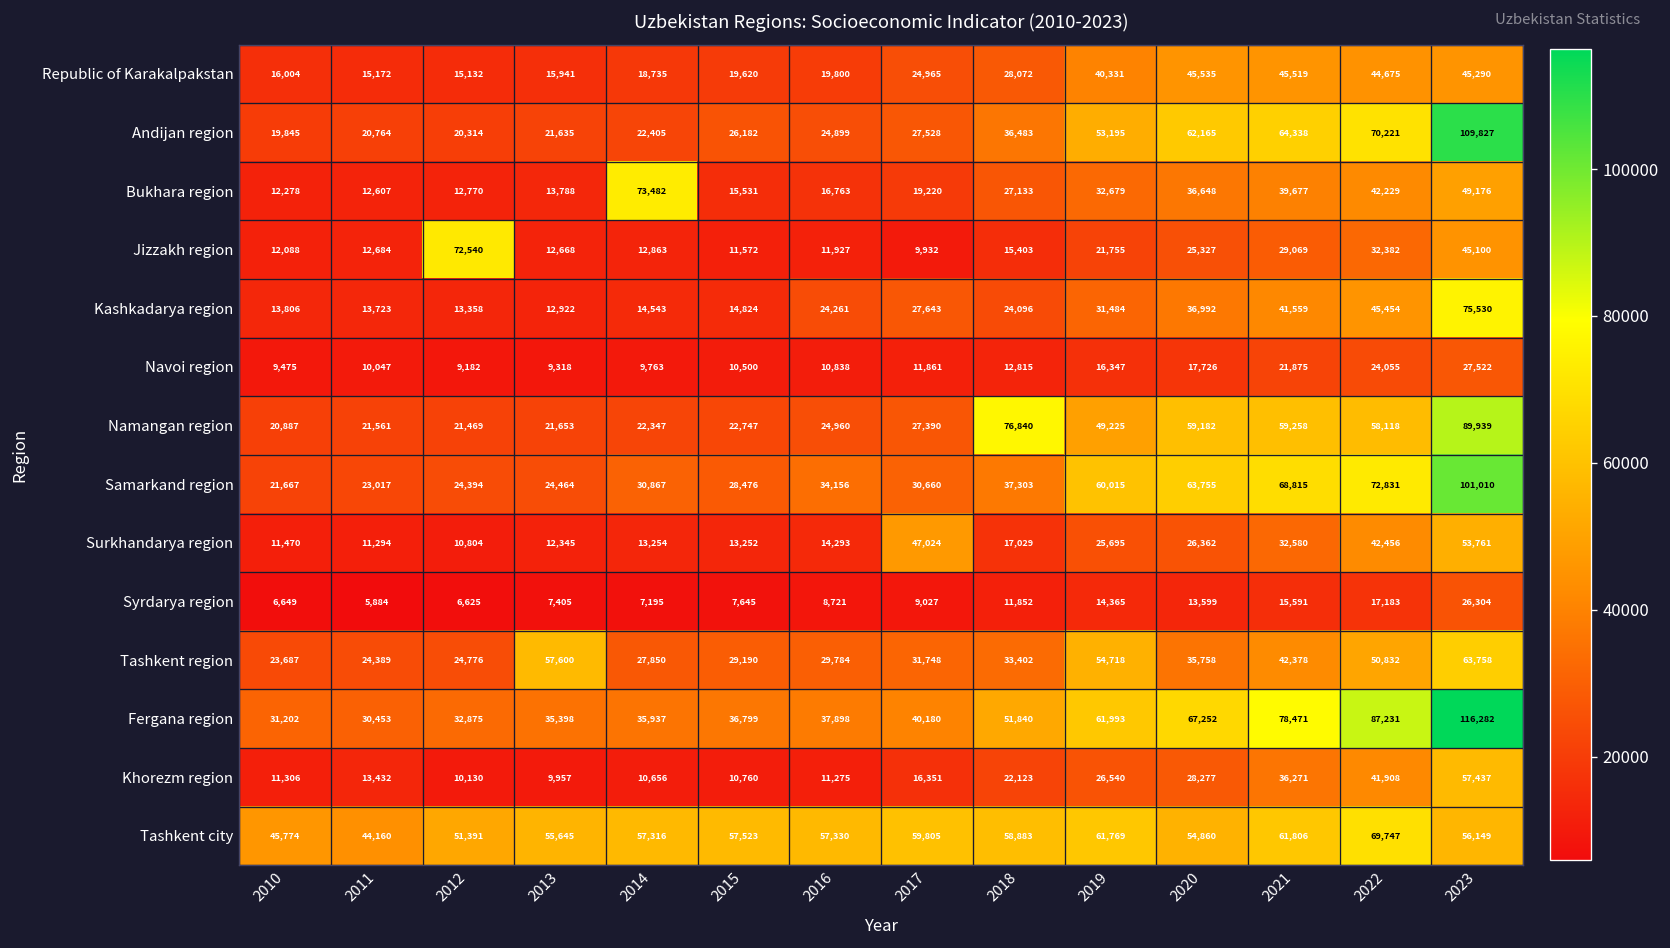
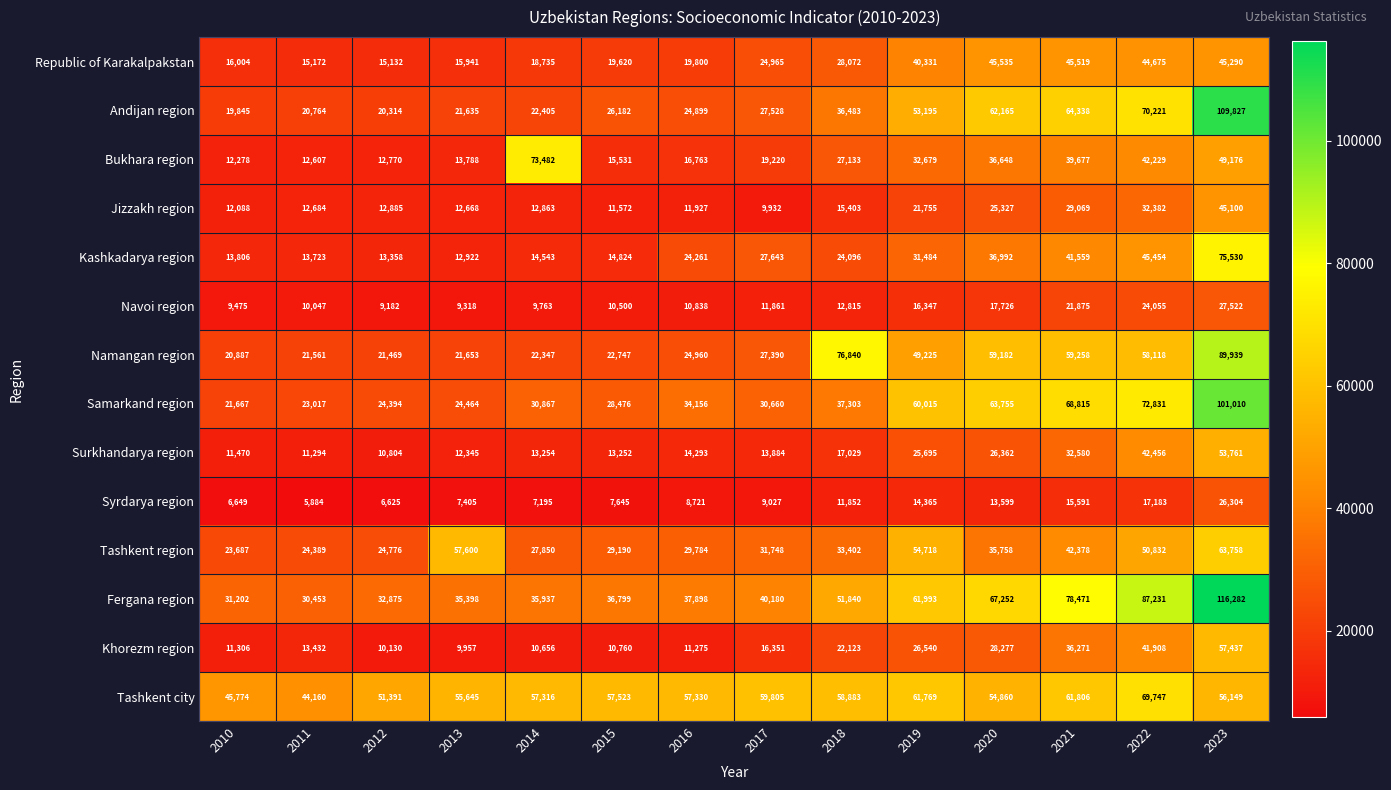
  {
    "Republic of Karakalpakstan": {
      "2010": "16,004",
      "2011": "15,172",
      "2012": "15,132",
      "2013": "15,941",
      "2014": "18,735",
      "2015": "19,620",
      "2016": "19,800",
      "2017": "24,965",
      "2018": "28,072",
      "2019": "40,331",
      "2020": "45,535",
      "2021": "45,519",
      "2022": "44,675",
      "2023": "45,290"
    },
    "Andijan region": {
      "2010": "19,845",
      "2011": "20,764",
      "2012": "20,314",
      "2013": "21,635",
      "2014": "22,405",
      "2015": "26,182",
      "2016": "24,899",
      "2017": "27,528",
      "2018": "36,483",
      "2019": "53,195",
      "2020": "62,165",
      "2021": "64,338",
      "2022": "70,221",
      "2023": "109,827"
    },
    "Bukhara region": {
      "2010": "12,278",
      "2011": "12,607",
      "2012": "12,770",
      "2013": "13,788",
      "2014": "73,482",
      "2015": "15,531",
      "2016": "16,763",
      "2017": "19,220",
      "2018": "27,133",
      "2019": "32,679",
      "2020": "36,648",
      "2021": "39,677",
      "2022": "42,229",
      "2023": "49,176"
    },
    "Jizzakh region": {
      "2010": "12,088",
      "2011": "12,684",
-     "2012": "72,540",
+     "2012": "12,885",
      "2013": "12,668",
      "2014": "12,863",
      "2015": "11,572",
      "2016": "11,927",
      "2017": "9,932",
      "2018": "15,403",
      "2019": "21,755",
      "2020": "25,327",
      "2021": "29,069",
      "2022": "32,382",
      "2023": "45,100"
    },
    "Kashkadarya region": {
      "2010": "13,806",
      "2011": "13,723",
      "2012": "13,358",
      "2013": "12,922",
      "2014": "14,543",
      "2015": "14,824",
      "2016": "24,261",
      "2017": "27,643",
      "2018": "24,096",
      "2019": "31,484",
      "2020": "36,992",
      "2021": "41,559",
      "2022": "45,454",
      "2023": "75,530"
    },
    "Navoi region": {
      "2010": "9,475",
      "2011": "10,047",
      "2012": "9,182",
      "2013": "9,318",
      "2014": "9,763",
      "2015": "10,500",
      "2016": "10,838",
      "2017": "11,861",
      "2018": "12,815",
      "2019": "16,347",
      "2020": "17,726",
      "2021": "21,875",
      "2022": "24,055",
      "2023": "27,522"
    },
    "Namangan region": {
      "2010": "20,887",
      "2011": "21,561",
      "2012": "21,469",
      "2013": "21,653",
      "2014": "22,347",
      "2015": "22,747",
      "2016": "24,960",
      "2017": "27,390",
      "2018": "76,840",
      "2019": "49,225",
      "2020": "59,182",
      "2021": "59,258",
      "2022": "58,118",
      "2023": "89,939"
    },
    "Samarkand region": {
      "2010": "21,667",
      "2011": "23,017",
      "2012": "24,394",
      "2013": "24,464",
      "2014": "30,867",
      "2015": "28,476",
      "2016": "34,156",
      "2017": "30,660",
      "2018": "37,303",
      "2019": "60,015",
      "2020": "63,755",
      "2021": "68,815",
      "2022": "72,831",
      "2023": "101,010"
    },
    "Surkhandarya region": {
      "2010": "11,470",
      "2011": "11,294",
      "2012": "10,804",
      "2013": "12,345",
      "2014": "13,254",
      "2015": "13,252",
      "2016": "14,293",
-     "2017": "47,024",
+     "2017": "13,884",
      "2018": "17,029",
      "2019": "25,695",
      "2020": "26,362",
      "2021": "32,580",
      "2022": "42,456",
      "2023": "53,761"
    },
    "Syrdarya region": {
      "2010": "6,649",
      "2011": "5,884",
      "2012": "6,625",
      "2013": "7,405",
      "2014": "7,195",
      "2015": "7,645",
      "2016": "8,721",
      "2017": "9,027",
      "2018": "11,852",
      "2019": "14,365",
      "2020": "13,599",
      "2021": "15,591",
      "2022": "17,183",
      "2023": "26,304"
    },
    "Tashkent region": {
      "2010": "23,687",
      "2011": "24,389",
      "2012": "24,776",
      "2013": "57,600",
      "2014": "27,850",
      "2015": "29,190",
      "2016": "29,784",
      "2017": "31,748",
      "2018": "33,402",
      "2019": "54,718",
      "2020": "35,758",
      "2021": "42,378",
      "2022": "50,832",
      "2023": "63,758"
    },
    "Fergana region": {
      "2010": "31,202",
      "2011": "30,453",
      "2012": "32,875",
      "2013": "35,398",
      "2014": "35,937",
      "2015": "36,799",
      "2016": "37,898",
      "2017": "40,180",
      "2018": "51,840",
      "2019": "61,993",
      "2020": "67,252",
      "2021": "78,471",
      "2022": "87,231",
      "2023": "116,282"
    },
    "Khorezm region": {
      "2010": "11,306",
      "2011": "13,432",
      "2012": "10,130",
      "2013": "9,957",
      "2014": "10,656",
      "2015": "10,760",
      "2016": "11,275",
      "2017": "16,351",
      "2018": "22,123",
      "2019": "26,540",
      "2020": "28,277",
      "2021": "36,271",
      "2022": "41,908",
      "2023": "57,437"
    },
    "Tashkent city": {
      "2010": "45,774",
      "2011": "44,160",
      "2012": "51,391",
      "2013": "55,645",
      "2014": "57,316",
      "2015": "57,523",
      "2016": "57,330",
      "2017": "59,805",
      "2018": "58,883",
      "2019": "61,769",
      "2020": "54,860",
      "2021": "61,806",
      "2022": "69,747",
      "2023": "56,149"
    }
  }
